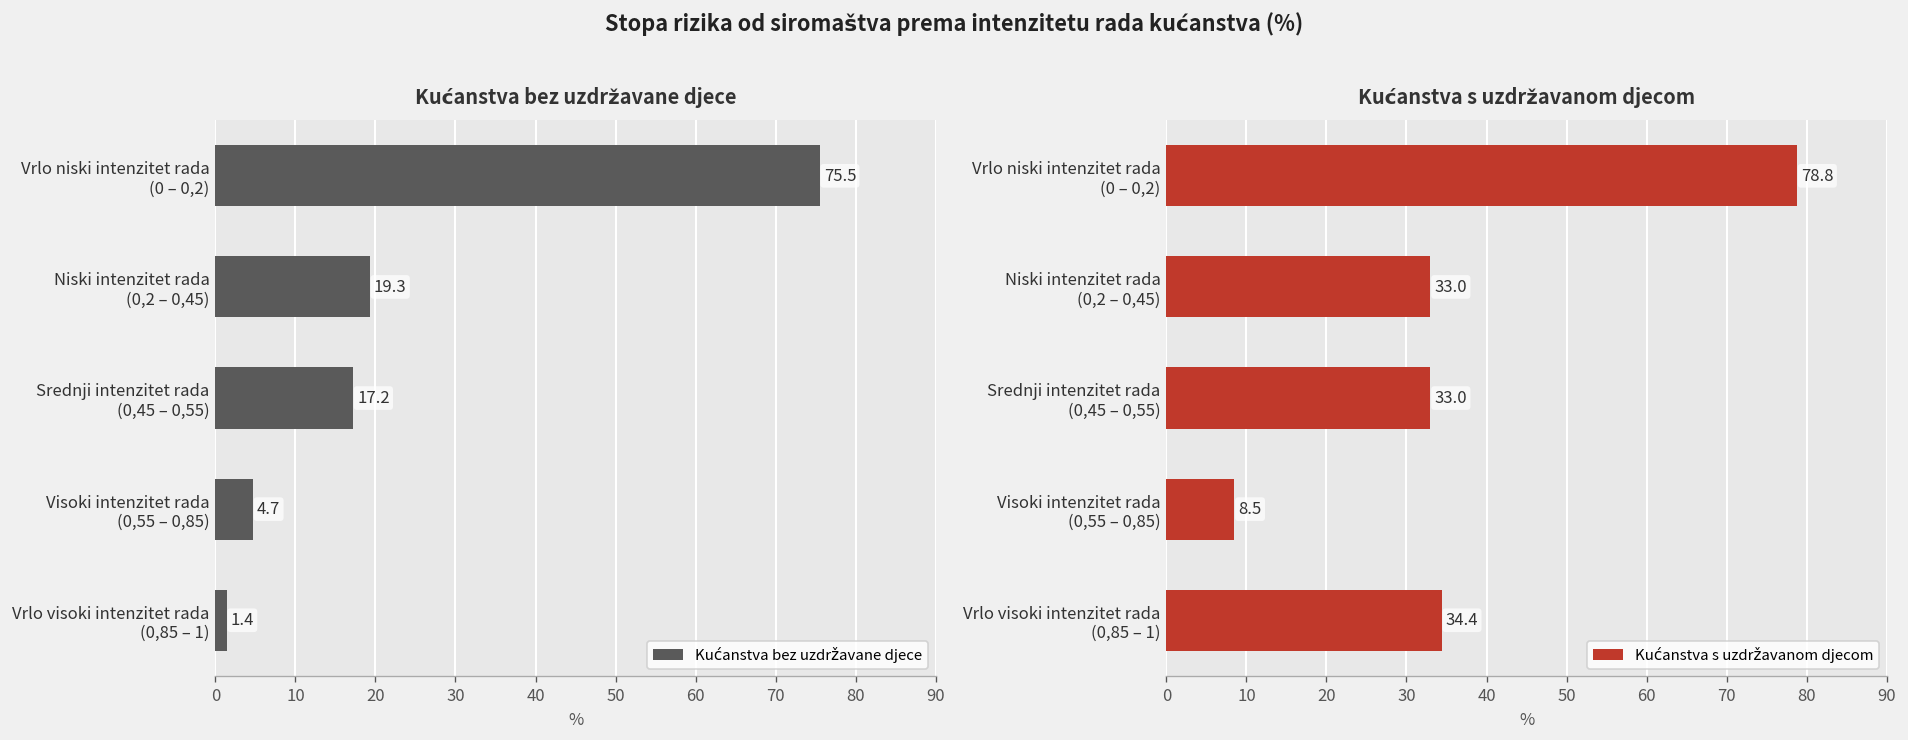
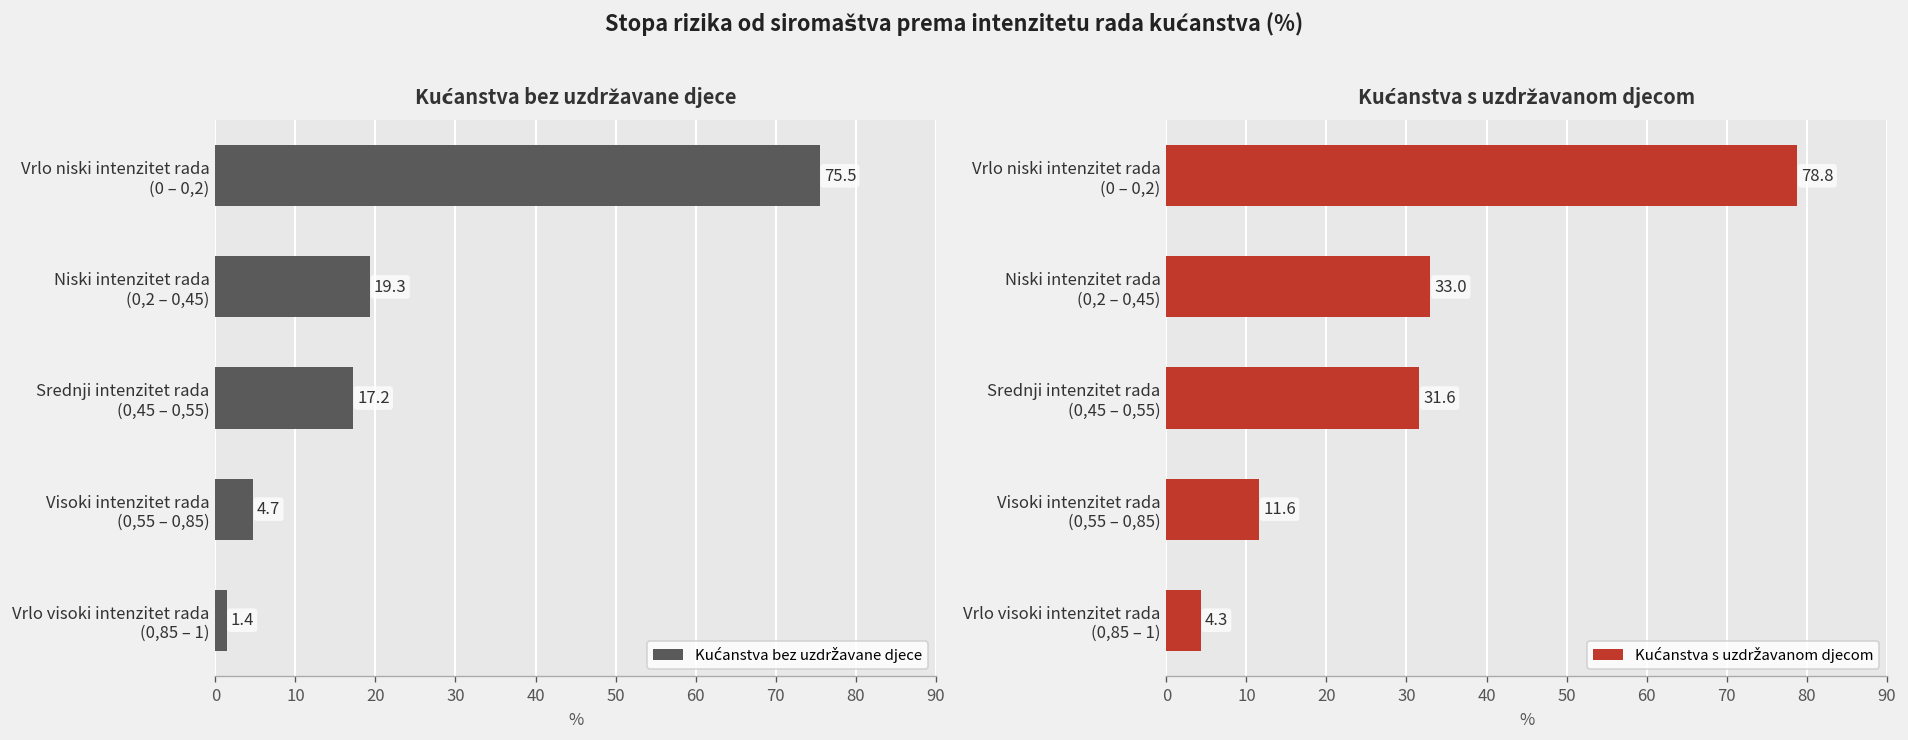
  {
    "Kućanstva s uzdržavanom djecom": {
-     "Srednji intenzitet rada (0,45 – 0,55)": 33.0,
-     "Visoki intenzitet rada (0,55 – 0,85)": 8.5,
-     "Vrlo visoki intenzitet rada (0,85 – 1)": 34.4
+     "Srednji intenzitet rada (0,45 – 0,55)": 31.6,
+     "Visoki intenzitet rada (0,55 – 0,85)": 11.6,
+     "Vrlo visoki intenzitet rada (0,85 – 1)": 4.3
    }
  }
